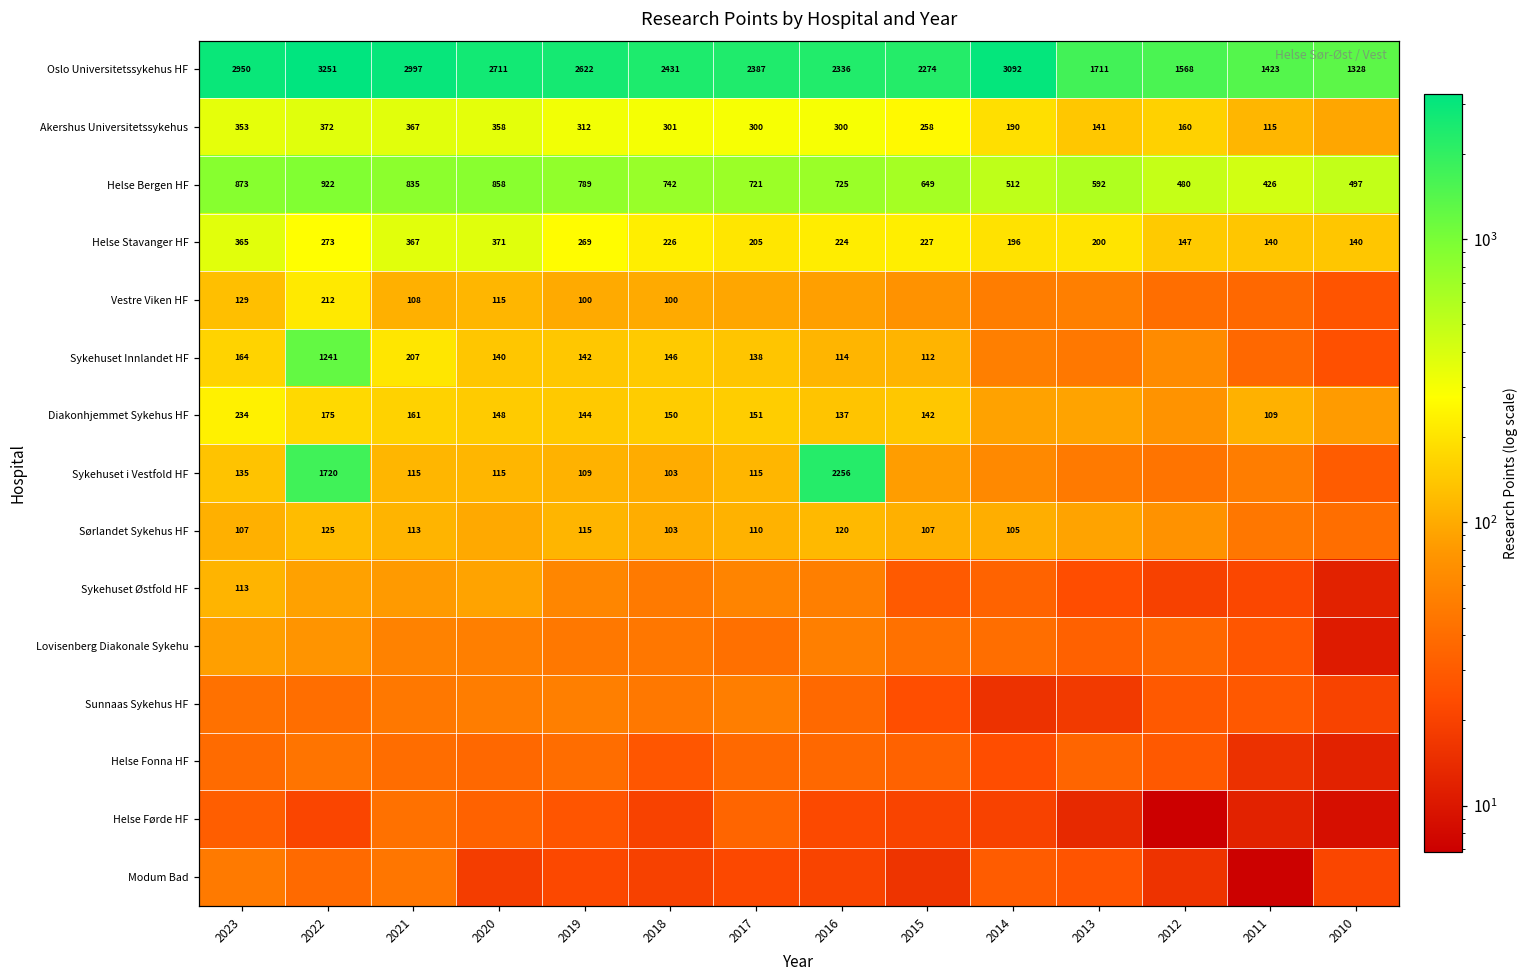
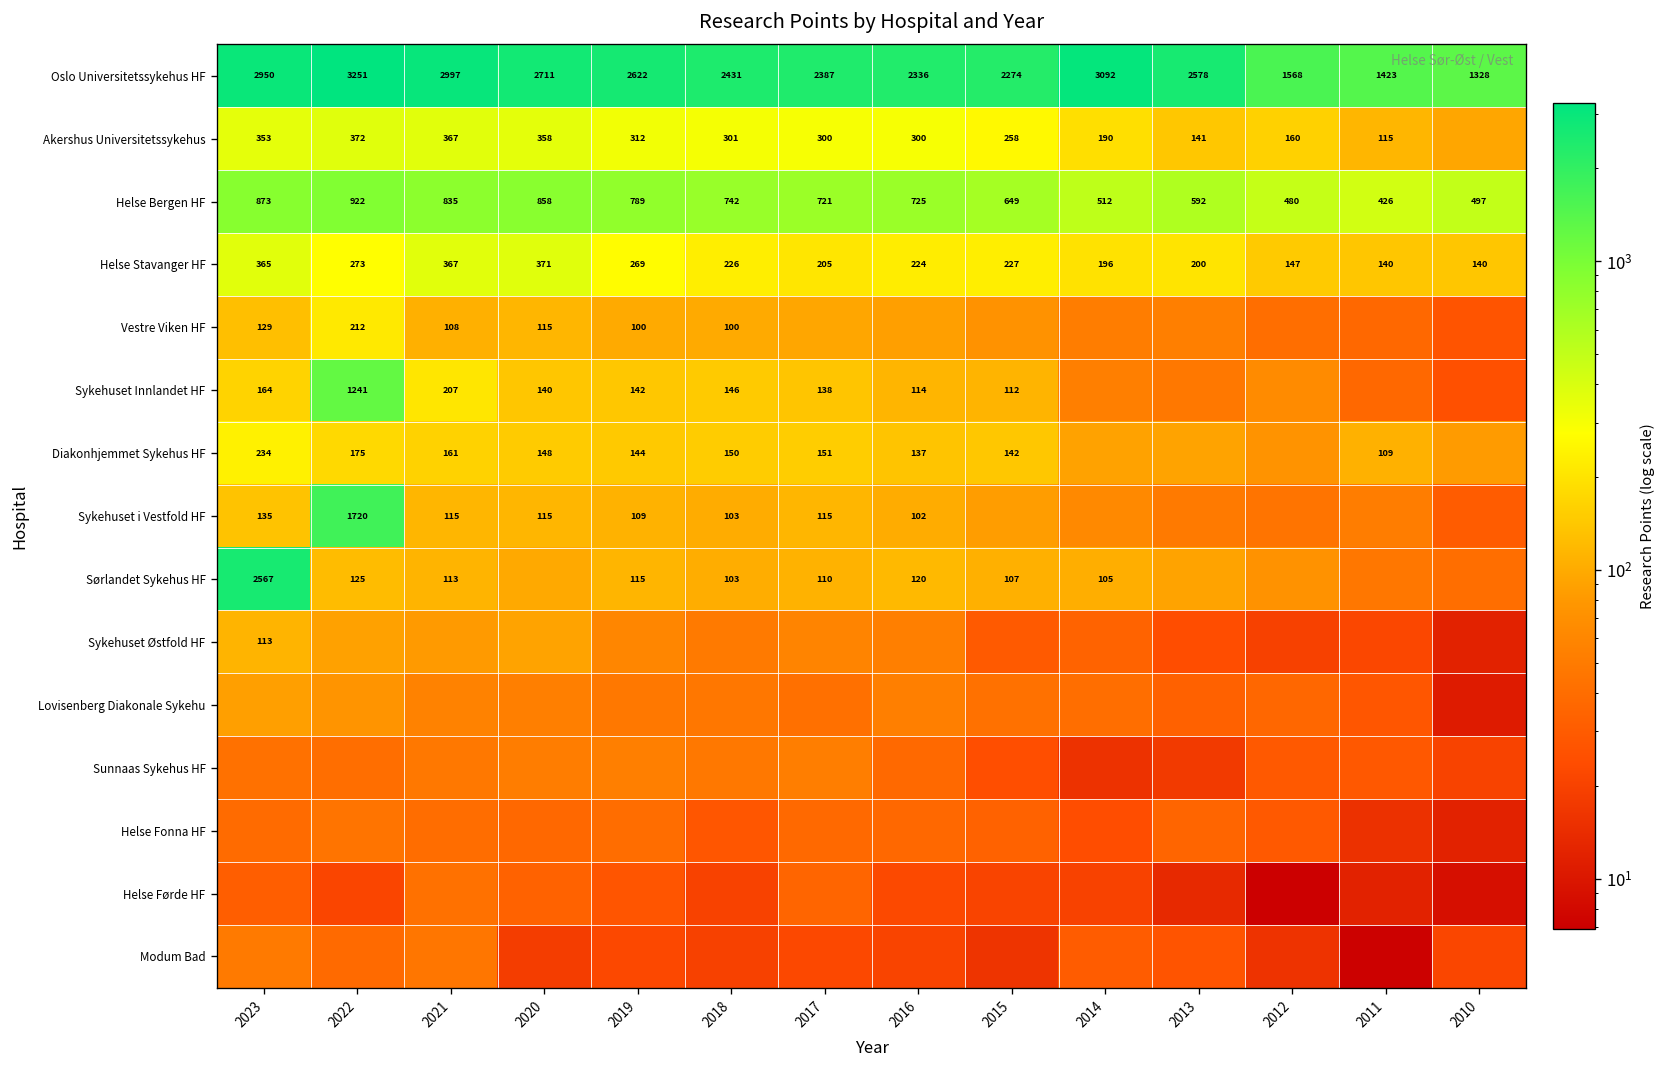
  {
    "Oslo Universitetssykehus HF": {
      "2023": 2950,
      "2022": 3251,
      "2021": 2997,
      "2020": 2711,
      "2019": 2622,
      "2018": 2431,
      "2017": 2387,
      "2016": 2336,
      "2015": 2274,
      "2014": 3092,
-     "2013": 1711,
+     "2013": 2578,
      "2012": 1568,
      "2011": 1423
    },
    "Akershus Universitetssykehus": {
      "2023": 353,
      "2022": 372,
      "2021": 367,
      "2020": 358,
      "2019": 312,
      "2018": 301,
      "2017": 300,
      "2016": 300,
      "2015": 258,
      "2014": 190,
      "2013": 141,
      "2012": 160,
      "2011": 115
    },
    "Helse Bergen HF": {
      "2023": 873,
      "2022": 922,
      "2021": 835,
      "2020": 858,
      "2019": 789,
      "2018": 742,
      "2017": 721,
      "2016": 725,
      "2015": 649,
      "2014": 512,
      "2013": 592,
      "2012": 480,
      "2011": 426,
      "2010": 497
    },
    "Helse Stavanger HF": {
      "2023": 365,
      "2022": 273,
      "2021": 367,
      "2020": 371,
      "2019": 269,
      "2018": 226,
      "2017": 205,
      "2016": 224,
      "2015": 227,
      "2014": 196,
      "2013": 200,
      "2012": 147,
      "2011": 140,
      "2010": 140
    },
    "Vestre Viken HF": {
      "2023": 129,
      "2022": 212,
      "2021": 108,
      "2020": 115,
      "2019": 100,
      "2018": 100
    },
    "Sykehuset Innlandet HF": {
      "2023": 164,
      "2022": 1241,
      "2021": 207,
      "2020": 140,
      "2019": 142,
      "2018": 146,
      "2017": 138,
      "2016": 114,
      "2015": 112
    },
    "Diakonhjemmet Sykehus HF": {
      "2023": 234,
      "2022": 175,
      "2021": 161,
      "2020": 148,
      "2019": 144,
      "2018": 150,
      "2017": 151,
      "2016": 137,
      "2015": 142,
      "2011": 109
    },
    "Sykehuset i Vestfold HF": {
      "2023": 135,
      "2022": 1720,
      "2021": 115,
      "2020": 115,
      "2019": 109,
      "2018": 103,
      "2017": 115,
-     "2016": 2256
+     "2016": 102
    },
    "Sørlandet Sykehus HF": {
-     "2023": 107,
+     "2023": 2567,
      "2022": 125,
      "2021": 113,
      "2019": 115,
      "2018": 103,
      "2017": 110,
      "2016": 120,
      "2015": 107,
      "2014": 105
    },
    "Sykehuset Østfold HF": {
      "2023": 113
    }
  }
